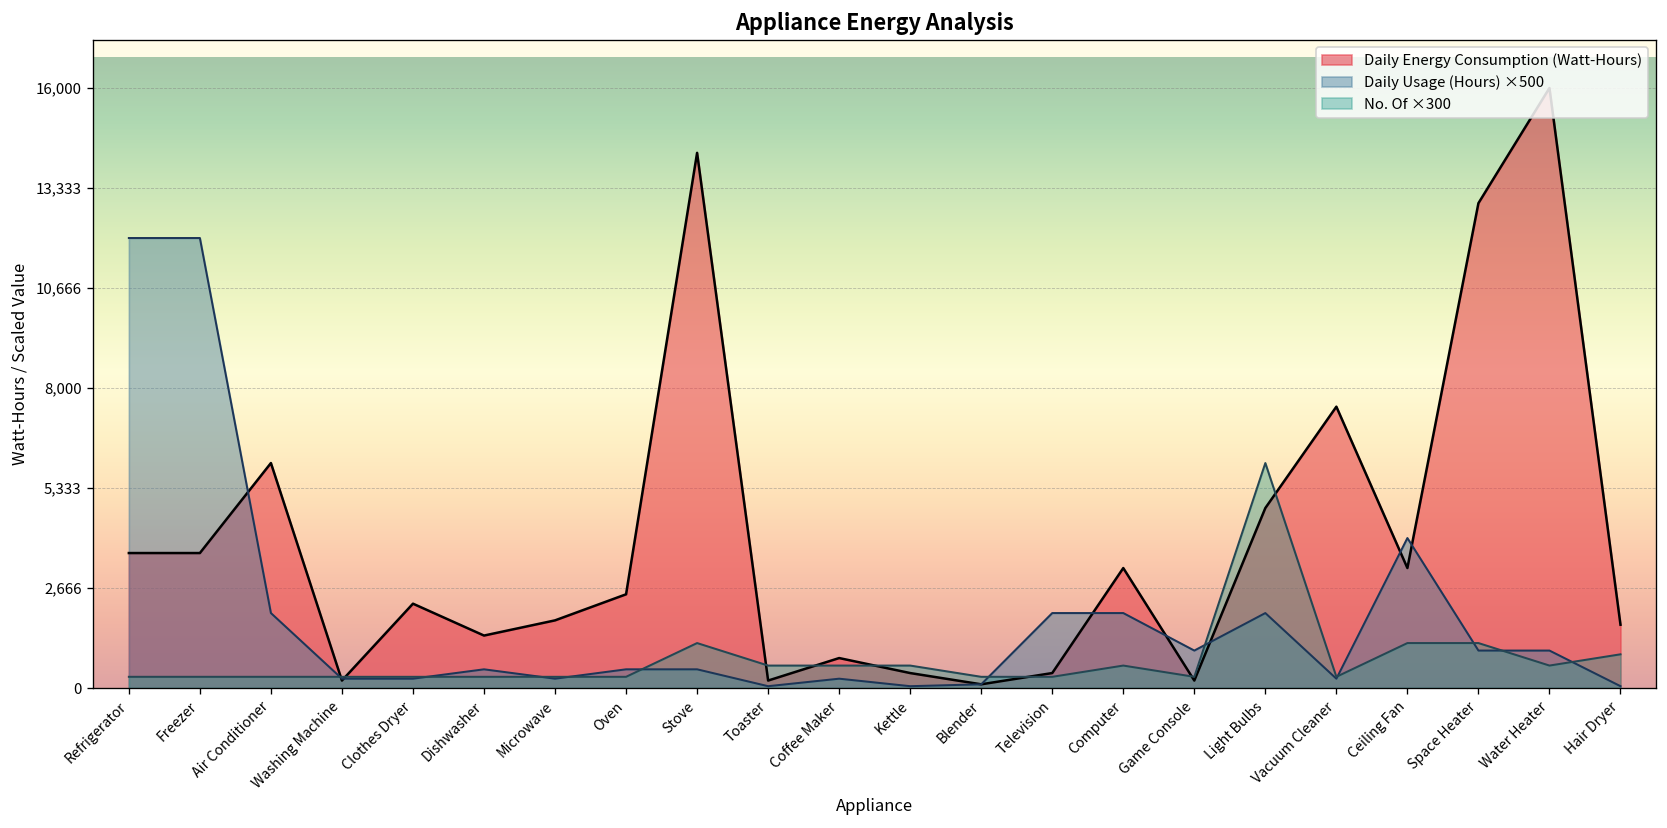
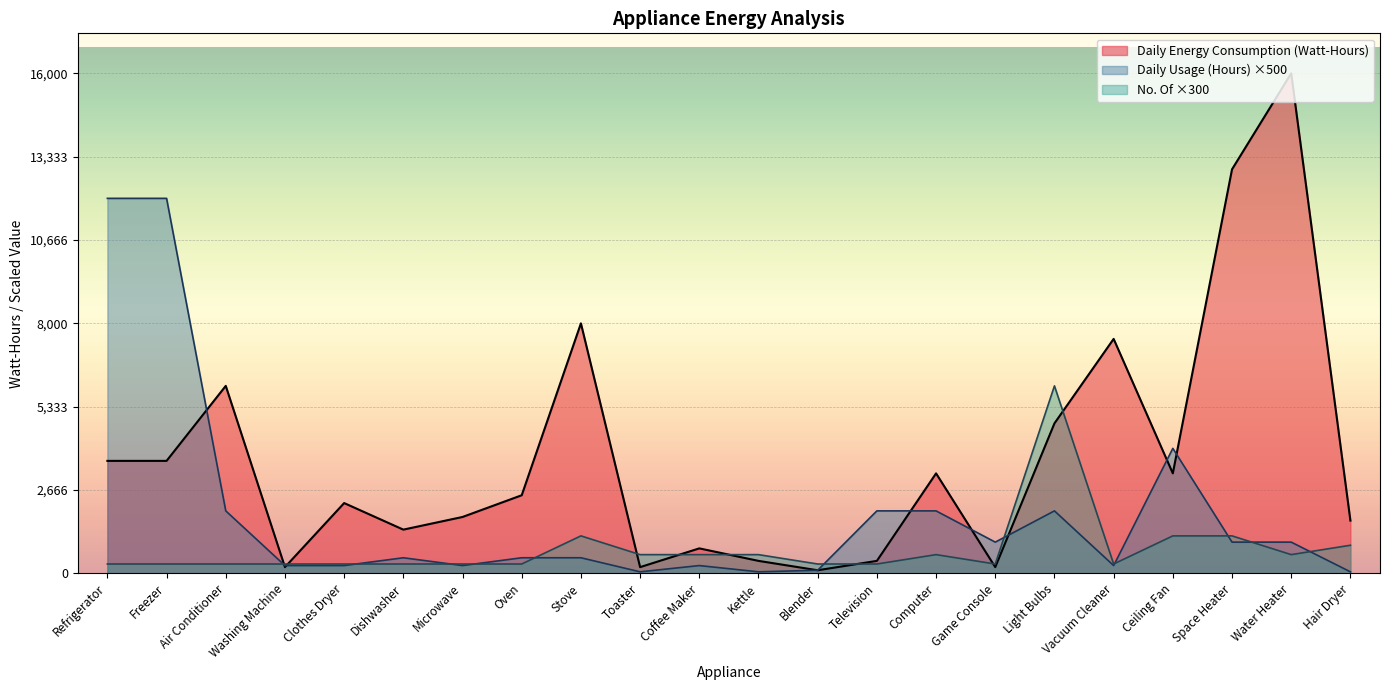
  {
    "Daily Energy Consumption (Watt-Hours)": {
      "Refrigerator": "3,600",
      "Freezer": "3,600",
      "Air Conditioner": "6,000",
      "Clothes Dryer": "2,300",
      "Dishwasher": "1,400",
      "Microwave": "1,800",
      "Oven": "2,500",
-     "Stove": "14,300",
+     "Stove": "8,000",
      "Toaster": "200",
      "Coffee Maker": "800",
      "Kettle": "400",
      "Television": "400",
      "Computer": "3,200",
      "Game Console": "200",
      "Light Bulbs": "4,800",
      "Vacuum Cleaner": "7,500",
      "Ceiling Fan": "3,200",
      "Space Heater": "12,900",
      "Hair Dryer": "1,700"
    }
  }
